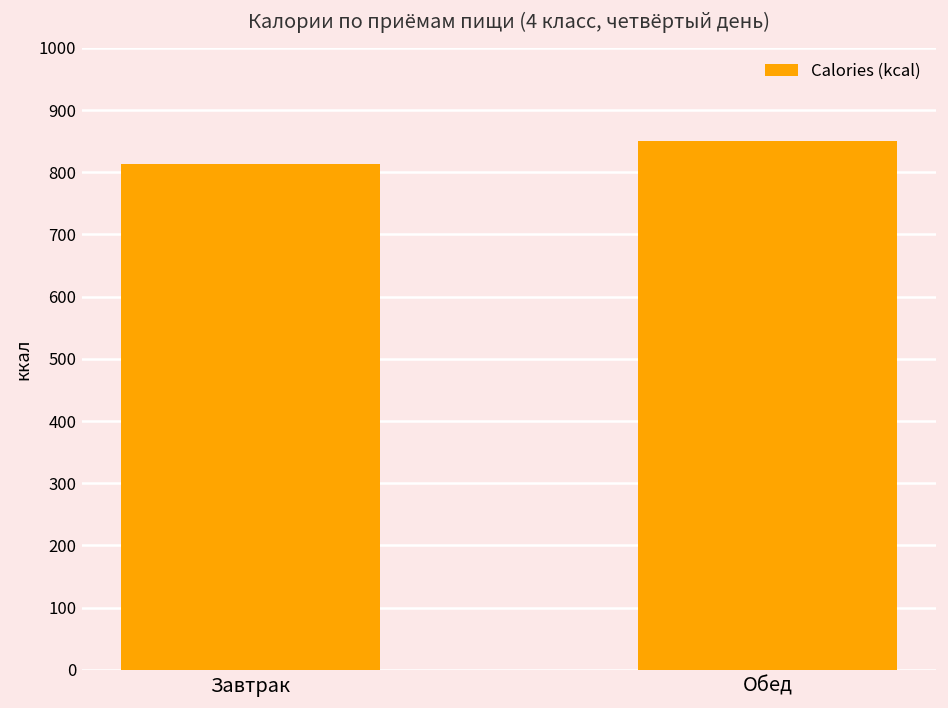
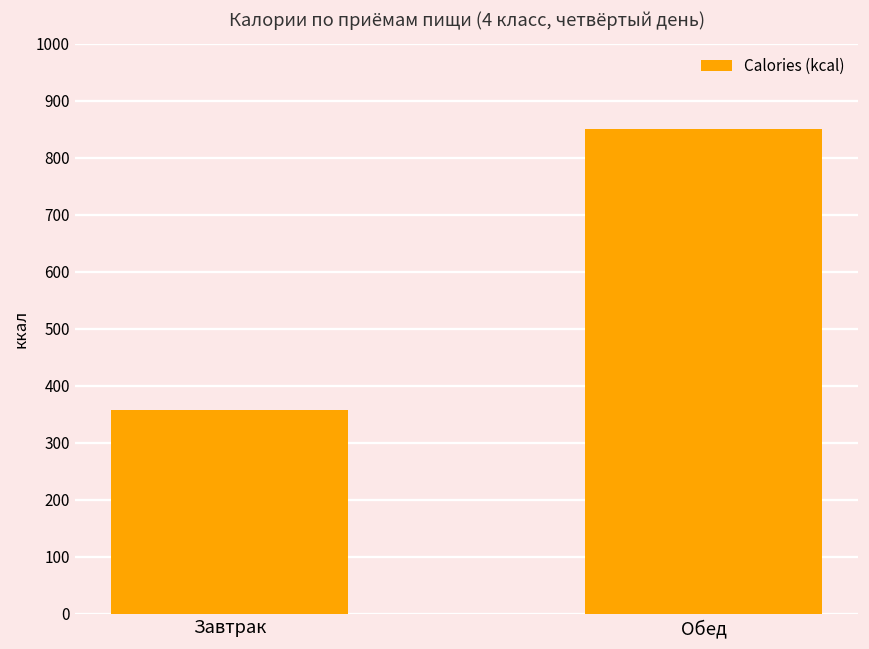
  {
-   "Завтрак": 810,
+   "Завтрак": 360,
    "Обед": 850
  }
